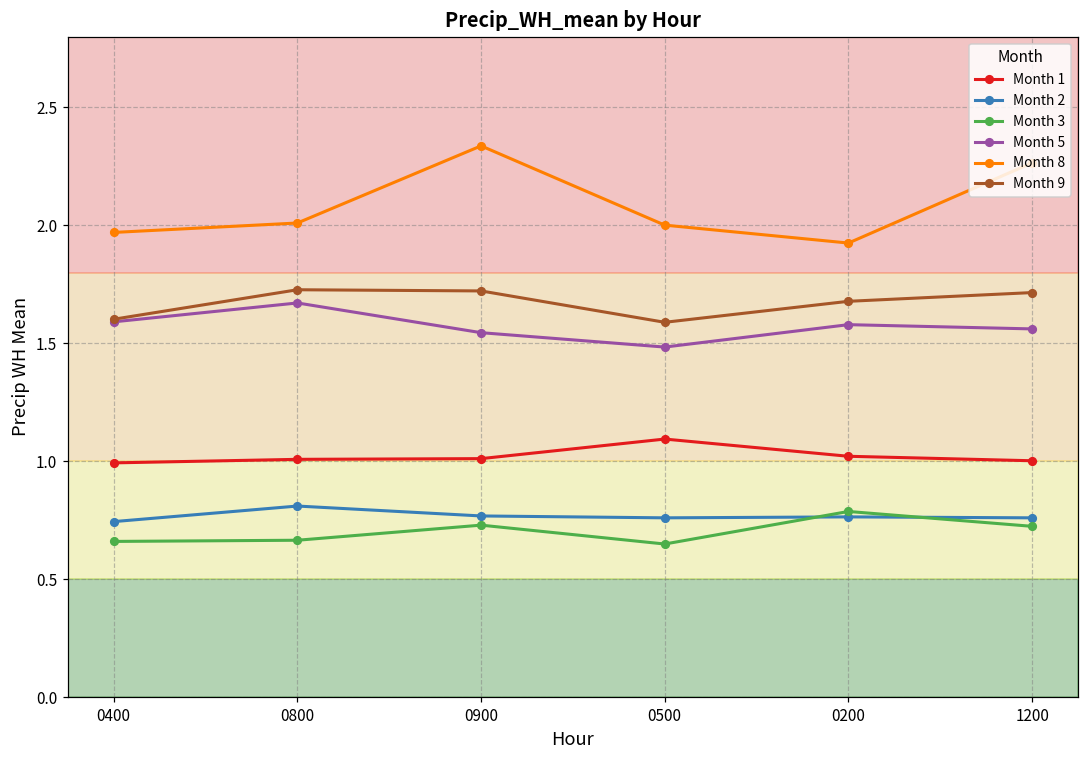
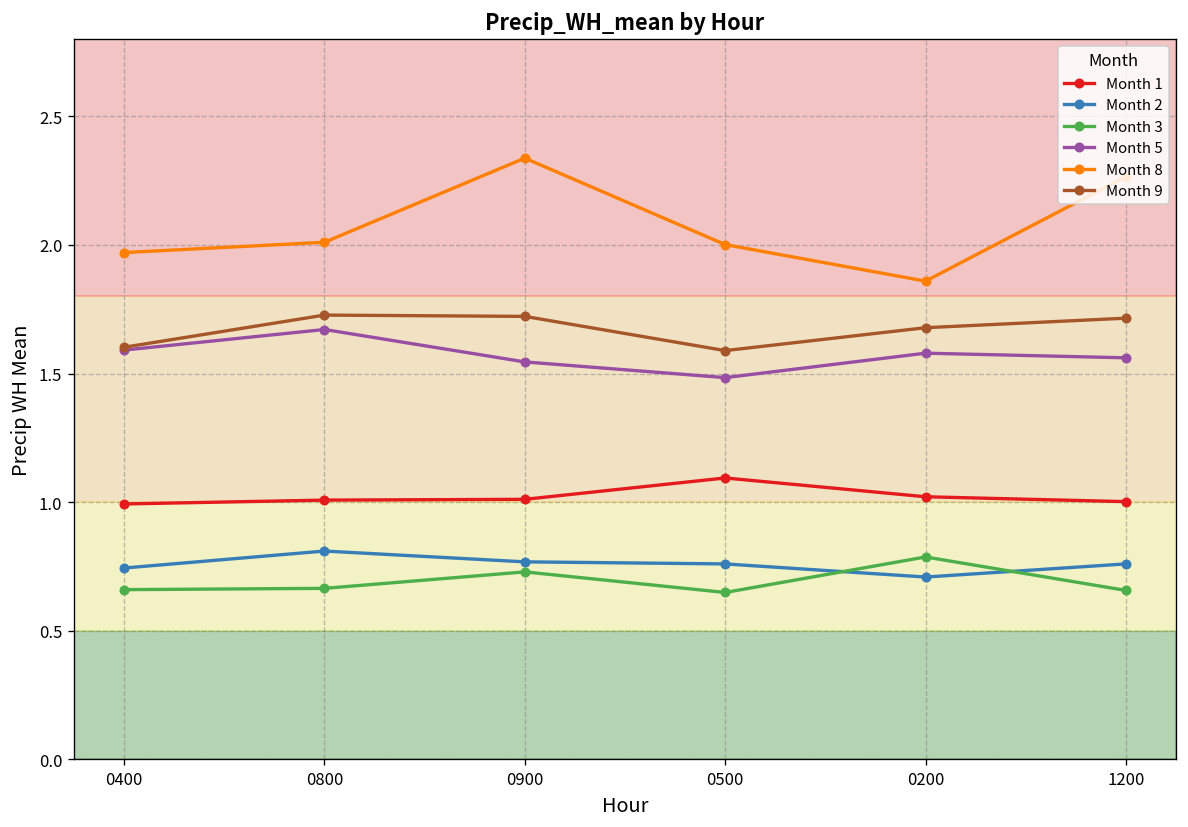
  {
    "Month 1": {
      "0400": 0.99,
      "0800": 1.01,
      "0900": 1.01,
      "0500": 1.09,
      "0200": 1.02,
      "1200": 1.00
    },
    "Month 2": {
      "0400": 0.74,
      "0800": 0.81,
      "0900": 0.77,
      "0500": 0.76,
-     "0200": 0.76,
+     "0200": 0.71,
      "1200": 0.76
    },
    "Month 3": {
      "0400": 0.66,
      "0800": 0.67,
      "0900": 0.73,
      "0500": 0.65,
      "0200": 0.79,
-     "1200": 0.72
+     "1200": 0.66
    },
    "Month 5": {
      "0800": 1.67,
      "0900": 1.55,
      "0500": 1.48,
      "0200": 1.58,
      "1200": 1.56
    },
    "Month 8": {
      "0400": 1.97,
      "0800": 2.01,
      "0900": 2.34,
      "0500": 2.00,
-     "0200": 1.93
+     "0200": 1.86
    },
    "Month 9": {
      "0800": 1.73,
      "0900": 1.72,
      "0500": 1.59,
      "0200": 1.68,
      "1200": 1.72
    }
  }
